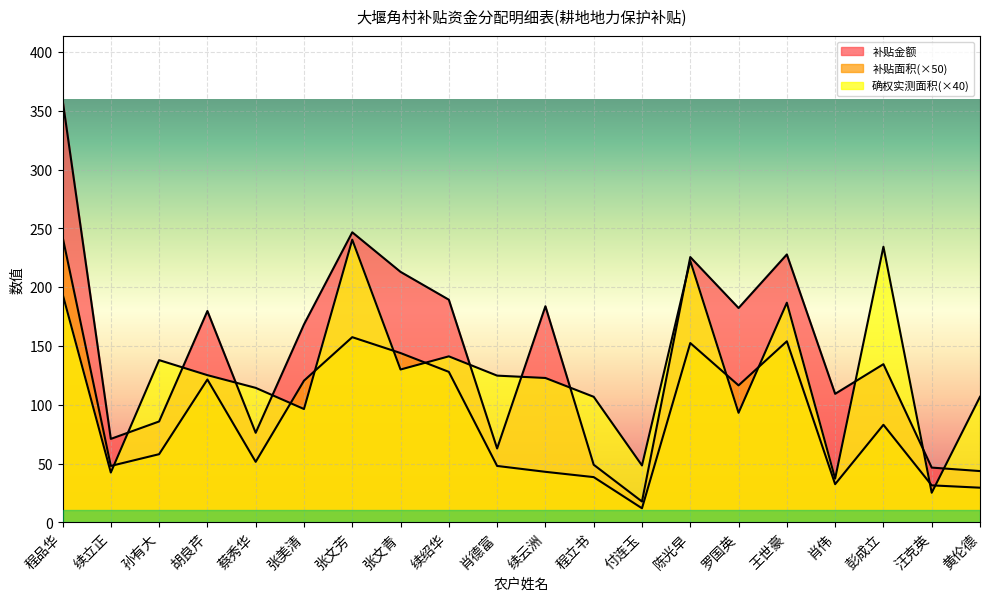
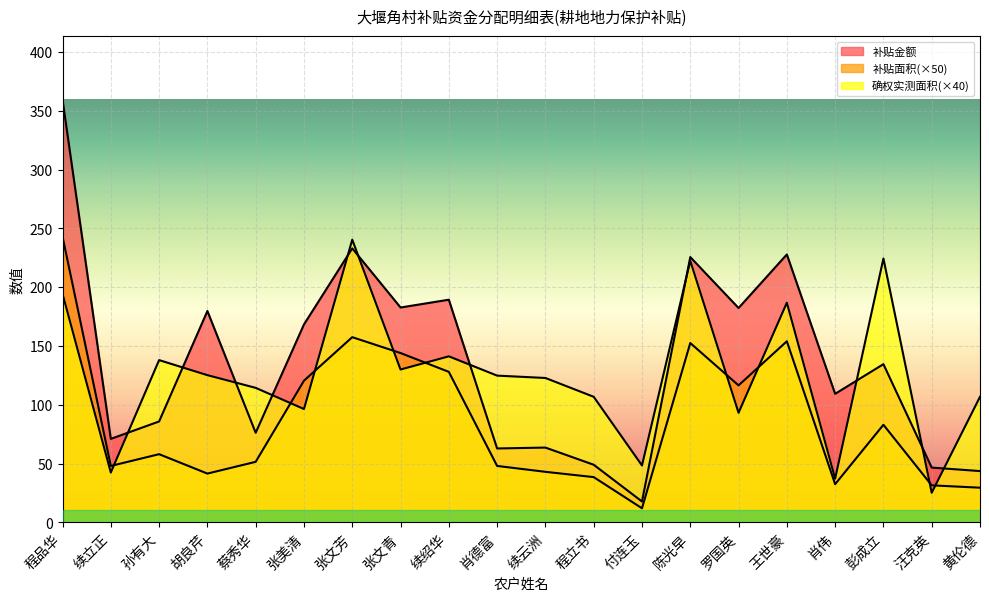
  {
    "补贴金额": {
      "程品华": 359,
      "续立正": 71,
      "孙有大": 86,
      "胡良芹": 180,
      "蔡秀华": 76,
      "张美清": 168,
-     "张文芳": 247,
-     "张文青": 213,
+     "张文芳": 233,
+     "张文青": 183,
      "续绍华": 189,
      "肖德富": 63,
-     "续云洲": 184,
+     "续云洲": 64,
      "程立书": 49,
      "付连玉": 18,
      "陈光早": 226,
      "罗国英": 182,
      "王世豪": 228,
      "肖伟": 109,
      "彭成立": 135,
      "汪克英": 47,
      "黄伦德": 44
    },
    "补贴面积(×50)": {
      "程品华": 243,
      "续立正": 48,
      "孙有大": 58,
-     "胡良芹": 122,
+     "胡良芹": 42,
      "蔡秀华": 52,
      "张美清": 121,
      "张文芳": 158,
      "张文青": 144,
      "续绍华": 128,
      "肖德富": 48,
      "续云洲": 43,
      "程立书": 39,
      "付连玉": 12,
      "陈光早": 153,
      "罗国英": 117,
      "王世豪": 154,
      "肖伟": 33,
      "彭成立": 83,
      "汪克英": 32,
      "黄伦德": 30
    },
    "确权实测面积(×40)": {
      "程品华": 194,
      "续立正": 42,
      "孙有大": 138,
      "胡良芹": 125,
      "蔡秀华": 114,
      "张美清": 96,
      "张文芳": 240,
      "张文青": 130,
      "续绍华": 141,
      "肖德富": 125,
      "续云洲": 123,
      "程立书": 107,
      "付连玉": 48,
      "陈光早": 222,
      "罗国英": 93,
      "王世豪": 187,
      "肖伟": 37,
-     "彭成立": 234,
+     "彭成立": 224,
      "汪克英": 25,
      "黄伦德": 107
    }
  }
